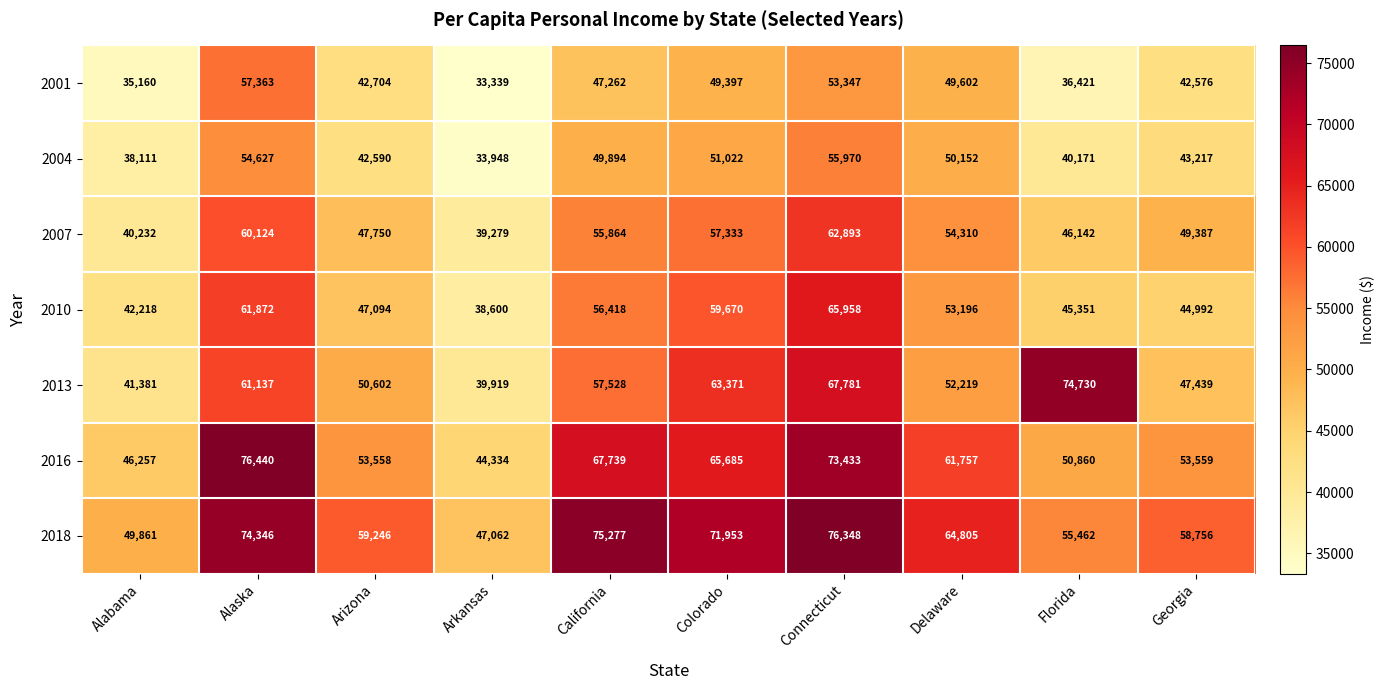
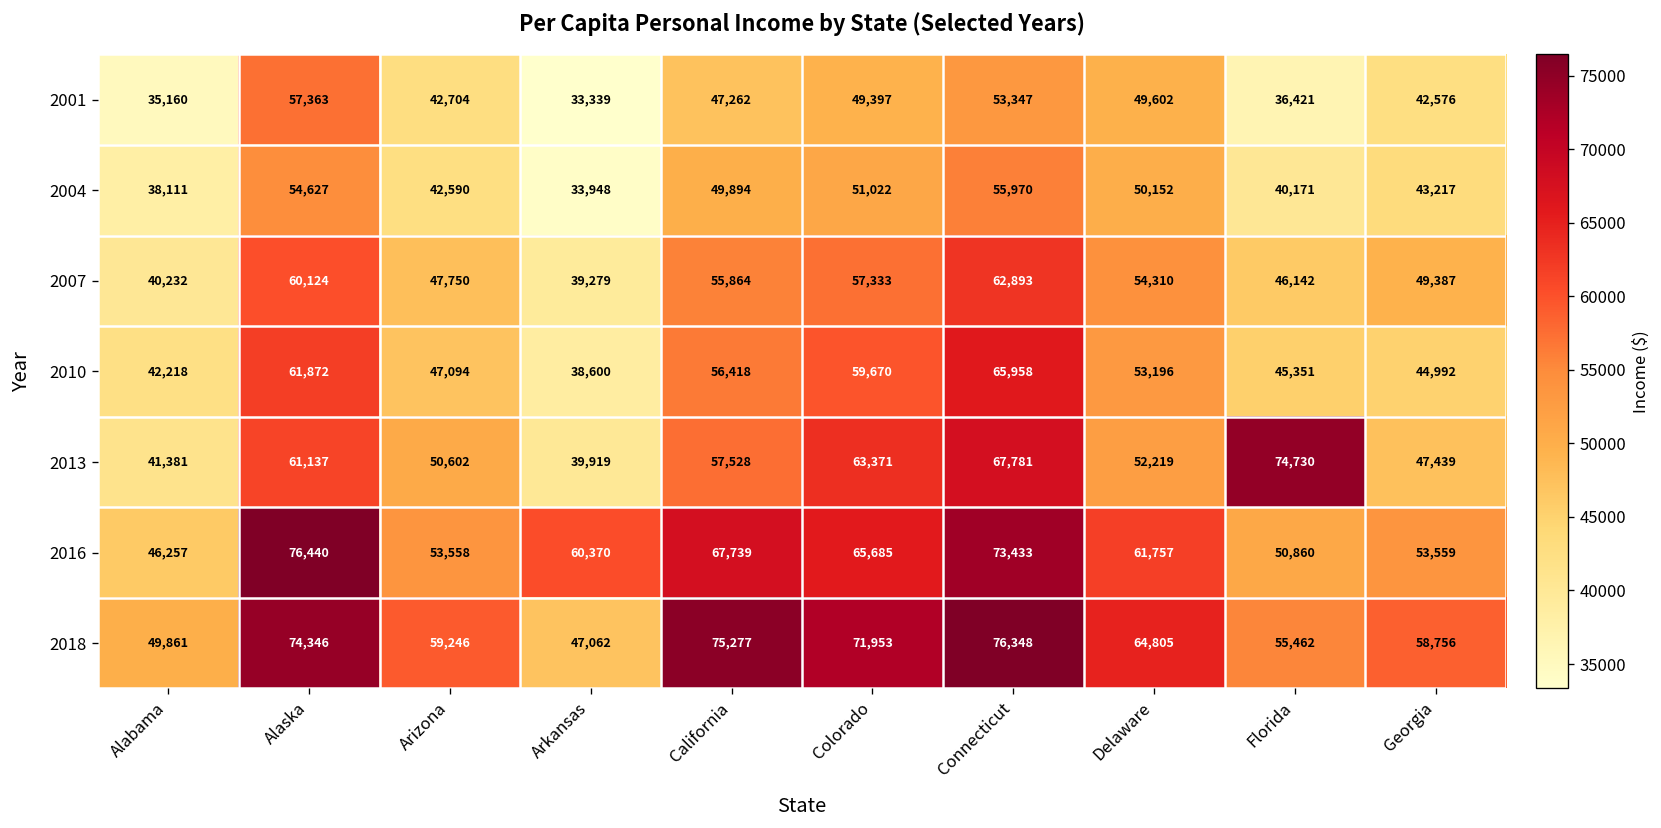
  {
    "2001": {
      "Alabama": "35,160",
      "Alaska": "57,363",
      "Arizona": "42,704",
      "Arkansas": "33,339",
      "California": "47,262",
      "Colorado": "49,397",
      "Connecticut": "53,347",
      "Delaware": "49,602",
      "Florida": "36,421",
      "Georgia": "42,576"
    },
    "2004": {
      "Alabama": "38,111",
      "Alaska": "54,627",
      "Arizona": "42,590",
      "Arkansas": "33,948",
      "California": "49,894",
      "Colorado": "51,022",
      "Connecticut": "55,970",
      "Delaware": "50,152",
      "Florida": "40,171",
      "Georgia": "43,217"
    },
    "2007": {
      "Alabama": "40,232",
      "Alaska": "60,124",
      "Arizona": "47,750",
      "Arkansas": "39,279",
      "California": "55,864",
      "Colorado": "57,333",
      "Connecticut": "62,893",
      "Delaware": "54,310",
      "Florida": "46,142",
      "Georgia": "49,387"
    },
    "2010": {
      "Alabama": "42,218",
      "Alaska": "61,872",
      "Arizona": "47,094",
      "Arkansas": "38,600",
      "California": "56,418",
      "Colorado": "59,670",
      "Connecticut": "65,958",
      "Delaware": "53,196",
      "Florida": "45,351",
      "Georgia": "44,992"
    },
    "2013": {
      "Alabama": "41,381",
      "Alaska": "61,137",
      "Arizona": "50,602",
      "Arkansas": "39,919",
      "California": "57,528",
      "Colorado": "63,371",
      "Connecticut": "67,781",
      "Delaware": "52,219",
      "Florida": "74,730",
      "Georgia": "47,439"
    },
    "2016": {
      "Alabama": "46,257",
      "Alaska": "76,440",
      "Arizona": "53,558",
-     "Arkansas": "44,334",
+     "Arkansas": "60,370",
      "California": "67,739",
      "Colorado": "65,685",
      "Connecticut": "73,433",
      "Delaware": "61,757",
      "Florida": "50,860",
      "Georgia": "53,559"
    },
    "2018": {
      "Alabama": "49,861",
      "Alaska": "74,346",
      "Arizona": "59,246",
      "Arkansas": "47,062",
      "California": "75,277",
      "Colorado": "71,953",
      "Connecticut": "76,348",
      "Delaware": "64,805",
      "Florida": "55,462",
      "Georgia": "58,756"
    }
  }
